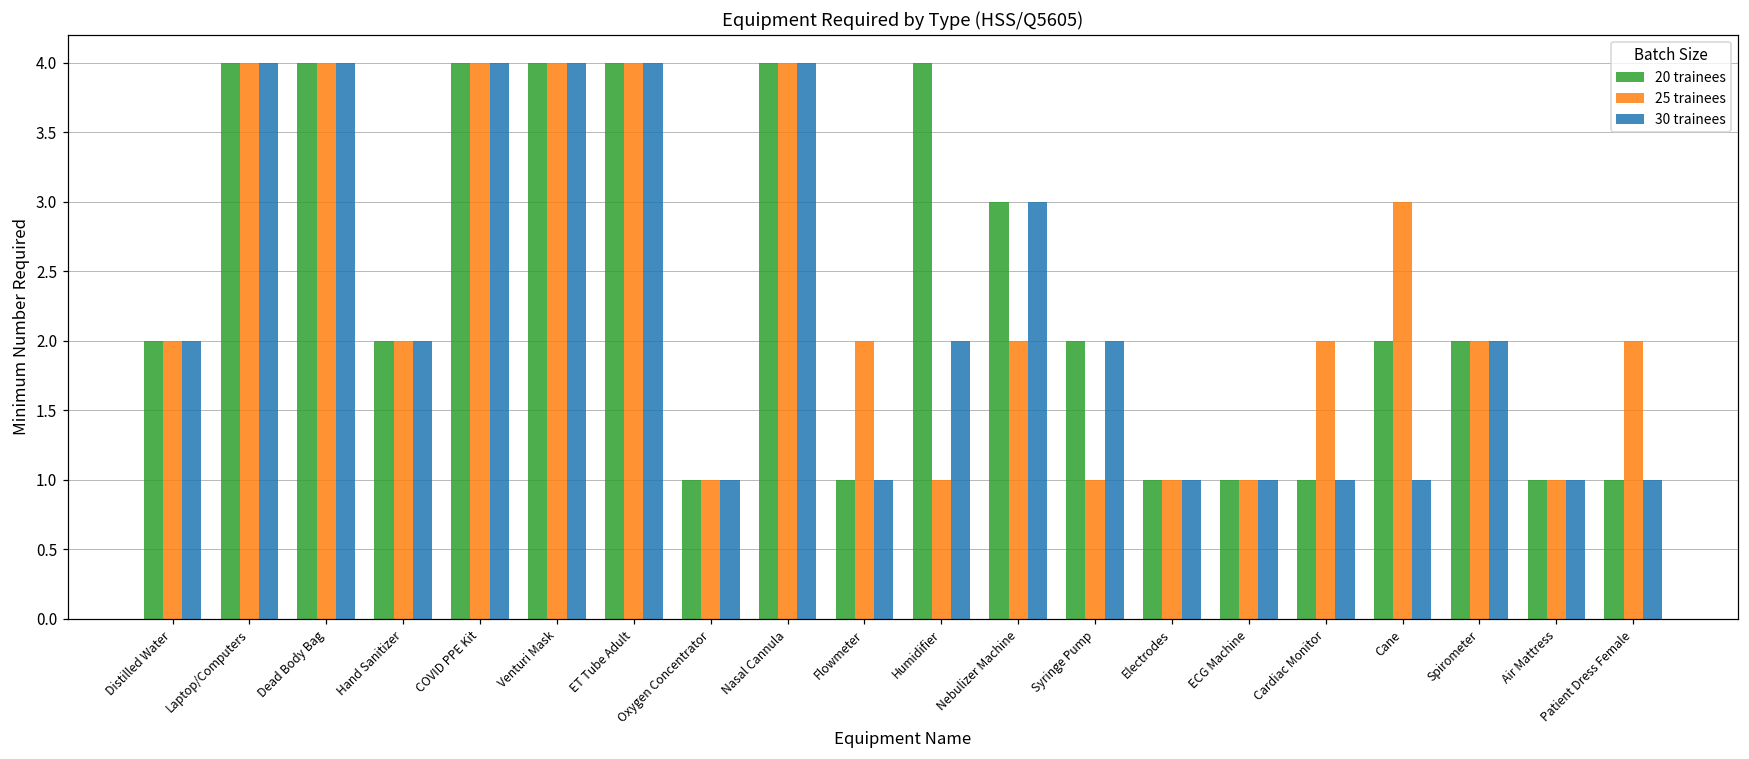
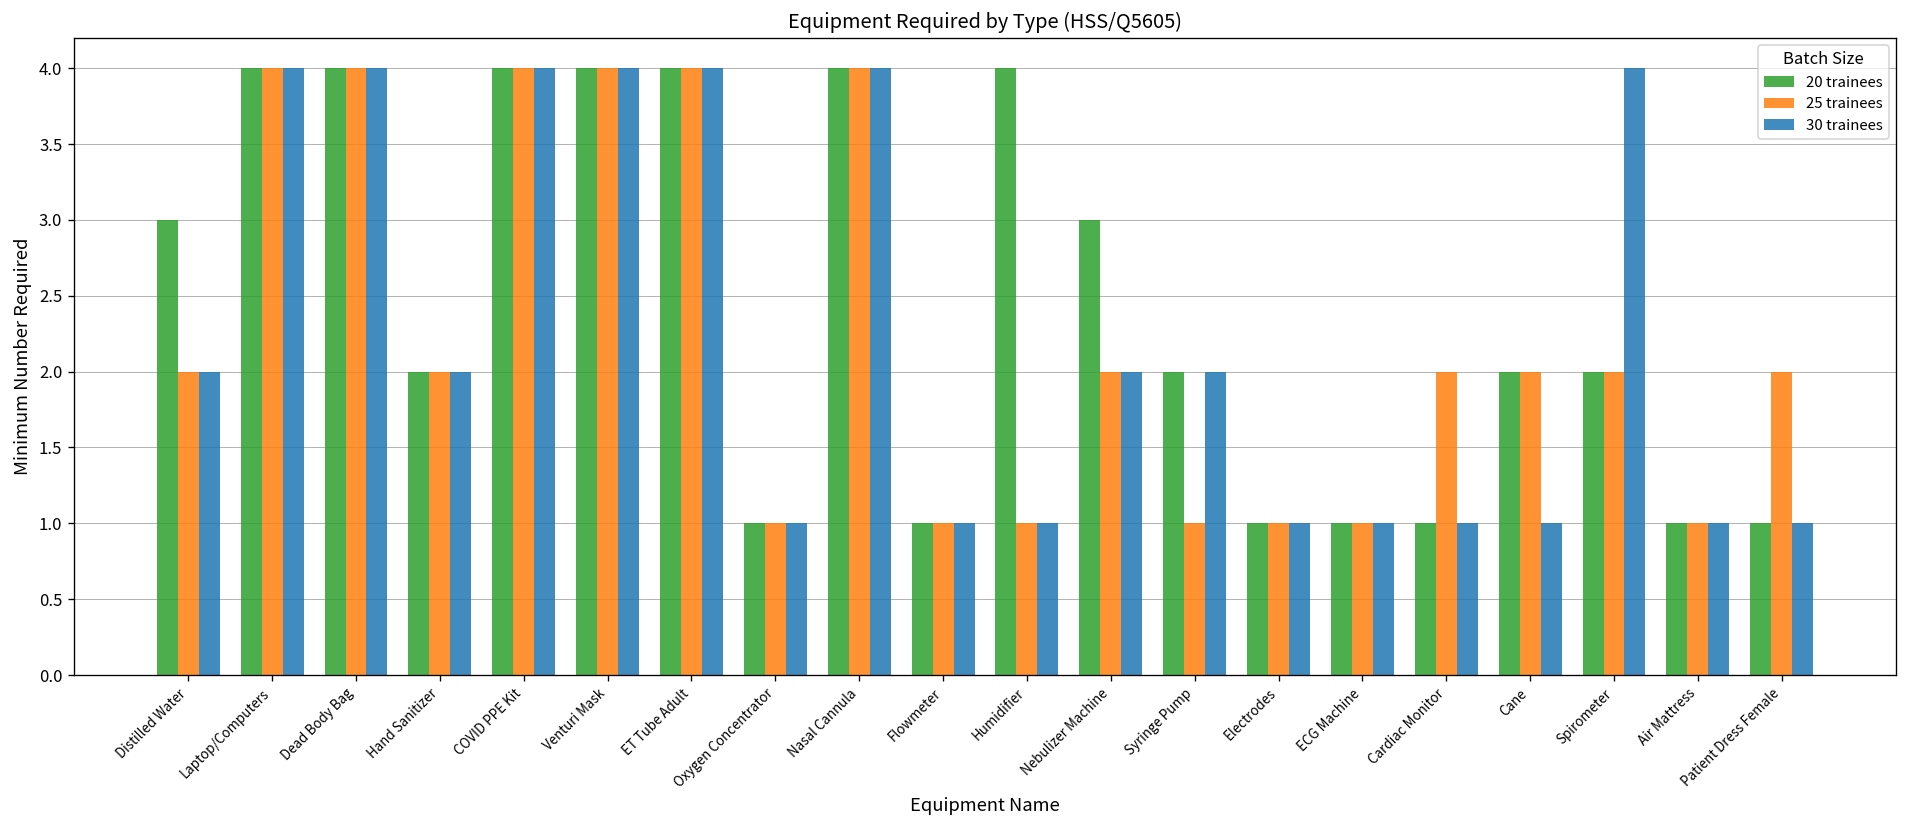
  {
    "20 trainees": {
-     "Distilled Water": 2,
+     "Distilled Water": 3,
      "Laptop/Computers": 4,
      "Dead Body Bag": 4,
      "Hand Sanitizer": 2,
      "COVID PPE Kit": 4,
      "Venturi Mask": 4,
      "ET Tube Adult": 4,
      "Oxygen Concentrator": 1,
      "Nasal Cannula": 4,
      "Flowmeter": 1,
      "Humidifier": 4,
      "Nebulizer Machine": 3,
      "Syringe Pump": 2,
      "Electrodes": 1,
      "ECG Machine": 1,
      "Cardiac Monitor": 1,
      "Cane": 2,
      "Spirometer": 2,
      "Air Mattress": 1,
      "Patient Dress Female": 1
    },
    "25 trainees": {
      "Distilled Water": 2,
      "Laptop/Computers": 4,
      "Dead Body Bag": 4,
      "Hand Sanitizer": 2,
      "COVID PPE Kit": 4,
      "Venturi Mask": 4,
      "ET Tube Adult": 4,
      "Oxygen Concentrator": 1,
      "Nasal Cannula": 4,
-     "Flowmeter": 2,
+     "Flowmeter": 1,
      "Humidifier": 1,
      "Nebulizer Machine": 2,
      "Syringe Pump": 1,
      "Electrodes": 1,
      "ECG Machine": 1,
      "Cardiac Monitor": 2,
-     "Cane": 3,
+     "Cane": 2,
      "Spirometer": 2,
      "Air Mattress": 1,
      "Patient Dress Female": 2
    },
    "30 trainees": {
      "Distilled Water": 2,
      "Laptop/Computers": 4,
      "Dead Body Bag": 4,
      "Hand Sanitizer": 2,
      "COVID PPE Kit": 4,
      "Venturi Mask": 4,
      "ET Tube Adult": 4,
      "Oxygen Concentrator": 1,
      "Nasal Cannula": 4,
      "Flowmeter": 1,
-     "Humidifier": 2,
-     "Nebulizer Machine": 3,
+     "Humidifier": 1,
+     "Nebulizer Machine": 2,
      "Syringe Pump": 2,
      "Electrodes": 1,
      "ECG Machine": 1,
      "Cardiac Monitor": 1,
      "Cane": 1,
-     "Spirometer": 2,
+     "Spirometer": 4,
      "Air Mattress": 1,
      "Patient Dress Female": 1
    }
  }
